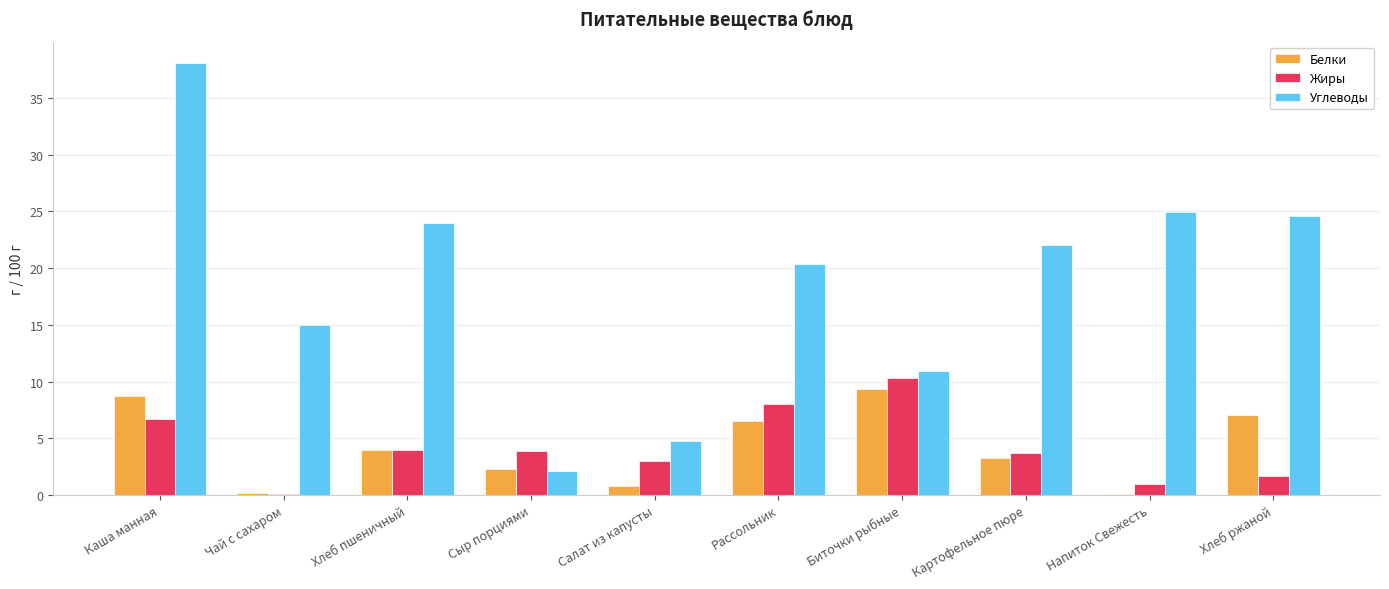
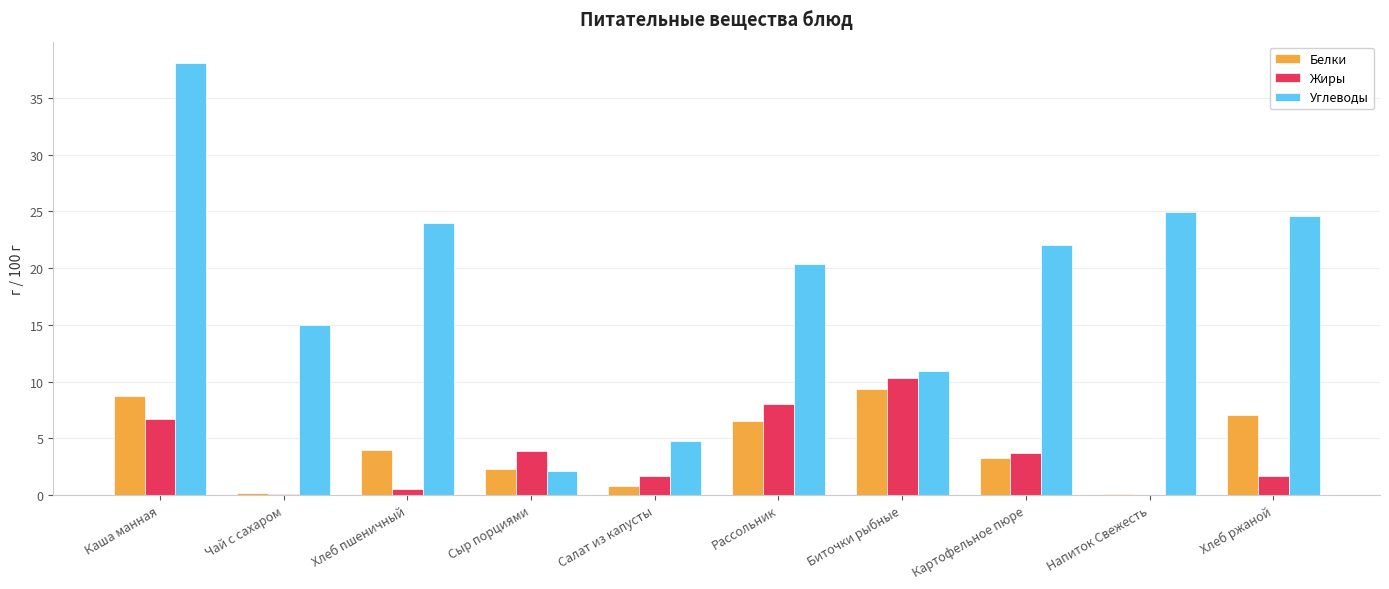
  {
    "Белки": {
      "Каша манная": 8.7,
      "Хлеб пшеничный": 4.0,
      "Сыр порциями": 2.3,
      "Салат из капусты": 0.8,
      "Рассольник": 6.5,
      "Биточки рыбные": 9.4,
      "Картофельное пюре": 3.2,
      "Хлеб ржаной": 7.1
    },
    "Жиры": {
      "Каша манная": 6.7,
-     "Хлеб пшеничный": 4.0,
+     "Хлеб пшеничный": 0.5,
      "Сыр порциями": 3.9,
-     "Салат из капусты": 3.0,
+     "Салат из капусты": 1.7,
      "Рассольник": 8.0,
      "Биточки рыбные": 10.3,
      "Картофельное пюре": 3.7,
-     "Напиток Свежесть": 1,
+     "Напиток Свежесть": 0,
      "Хлеб ржаной": 1.7
    },
    "Углеводы": {
      "Каша манная": 38.1,
      "Чай с сахаром": 15.0,
      "Хлеб пшеничный": 24.0,
      "Сыр порциями": 2.1,
      "Салат из капусты": 4.8,
      "Рассольник": 20.3,
      "Биточки рыбные": 11.0,
      "Картофельное пюре": 22.0,
      "Напиток Свежесть": 24.9,
      "Хлеб ржаной": 24.6
    }
  }
